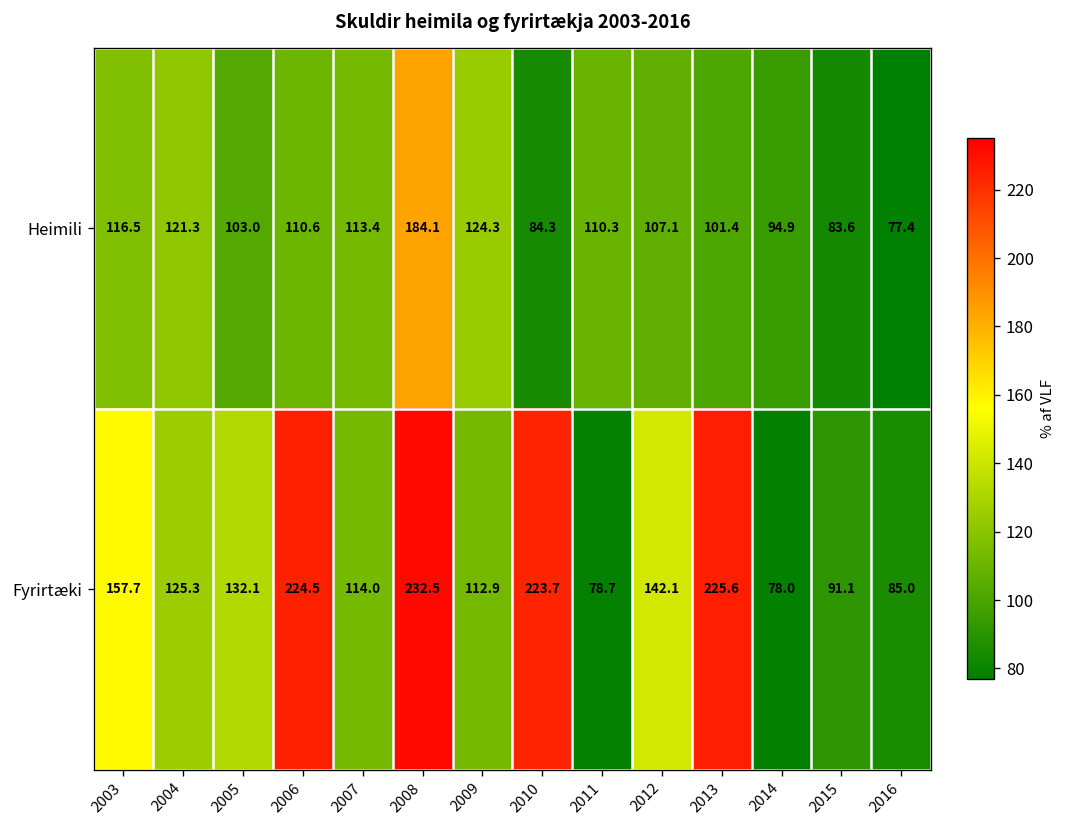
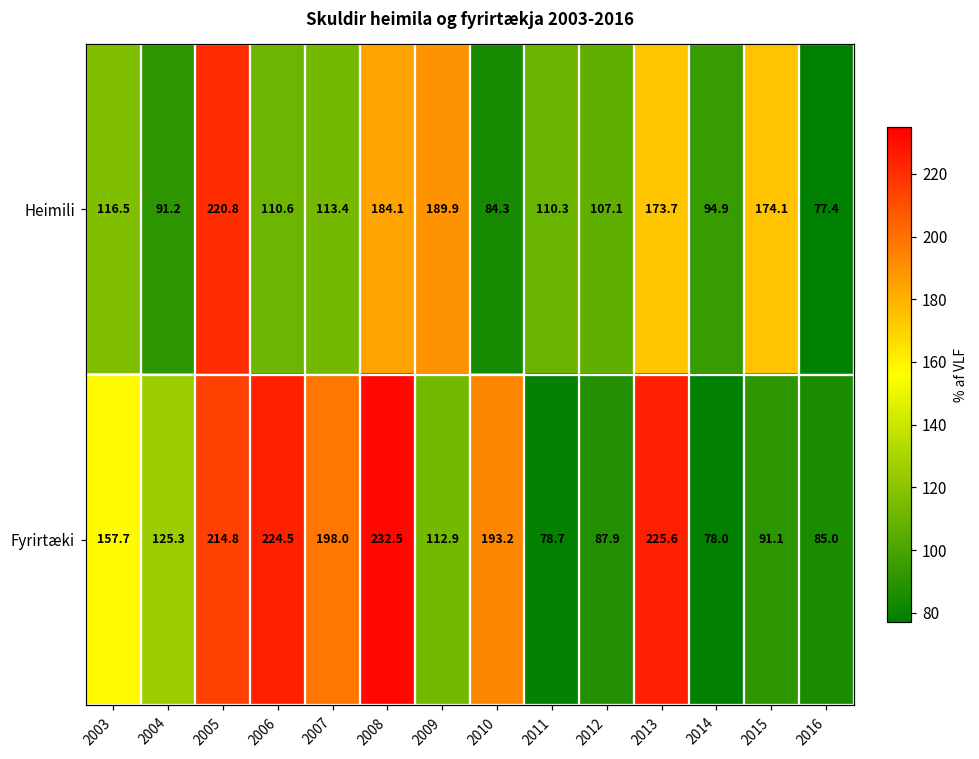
  {
    "Heimili": {
      "2003": 116.5,
-     "2004": 121.3,
-     "2005": 103.0,
+     "2004": 91.2,
+     "2005": 220.8,
      "2006": 110.6,
      "2007": 113.4,
      "2008": 184.1,
-     "2009": 124.3,
+     "2009": 189.9,
      "2010": 84.3,
      "2011": 110.3,
      "2012": 107.1,
-     "2013": 101.4,
+     "2013": 173.7,
      "2014": 94.9,
-     "2015": 83.6,
+     "2015": 174.1,
      "2016": 77.4
    },
    "Fyrirtæki": {
      "2003": 157.7,
      "2004": 125.3,
-     "2005": 132.1,
+     "2005": 214.8,
      "2006": 224.5,
-     "2007": 114.0,
+     "2007": 198.0,
      "2008": 232.5,
      "2009": 112.9,
-     "2010": 223.7,
+     "2010": 193.2,
      "2011": 78.7,
-     "2012": 142.1,
+     "2012": 87.9,
      "2013": 225.6,
      "2014": 78.0,
      "2015": 91.1,
      "2016": 85.0
    }
  }
